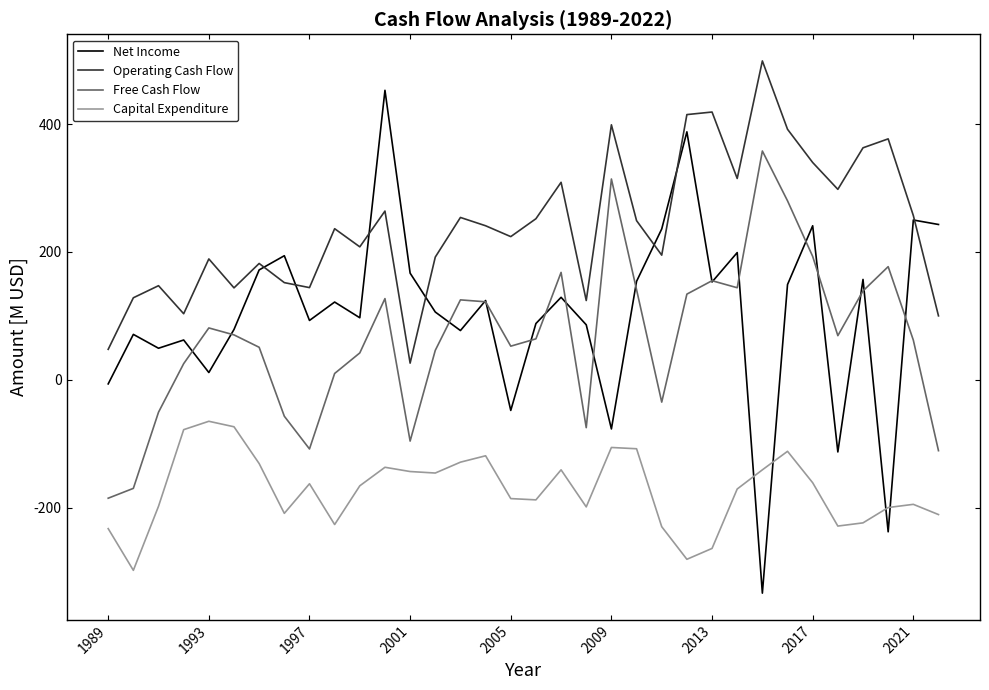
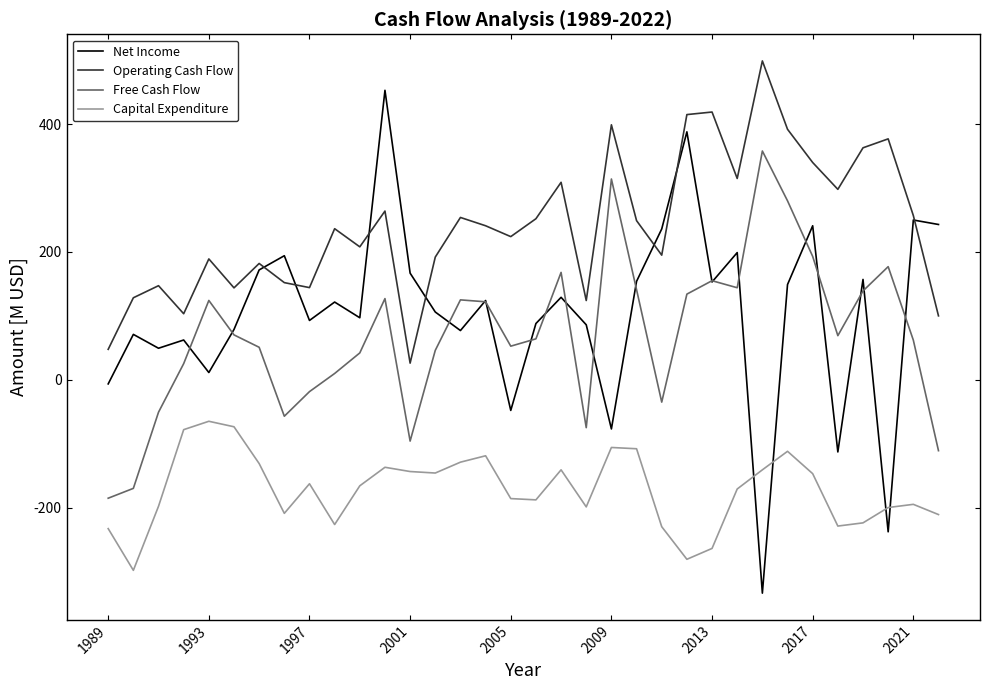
  {
    "Net Income": {
      "1989": -10,
      "1993": 10,
      "1997": 90,
      "2001": 170,
      "2005": -50,
      "2009": -80,
      "2017": 240,
      "2021": 250
    },
    "Operating Cash Flow": {
      "1989": 50,
      "1993": 190,
      "1997": 140,
      "2001": 30,
      "2005": 220,
      "2009": 400,
      "2013": 420,
      "2017": 340,
      "2021": 260
    },
    "Free Cash Flow": {
      "1989": -190,
-     "1993": 80,
-     "1997": -110,
+     "1993": 120,
+     "1997": -20,
      "2001": -100,
      "2005": 50,
      "2009": 310,
      "2017": 190,
      "2021": 60
    },
    "Capital Expenditure": {
      "1989": -230,
      "1993": -70,
      "1997": -160,
      "2001": -140,
      "2005": -190,
      "2009": -110,
      "2013": -260,
-     "2017": -160,
+     "2017": -150,
      "2021": -200
    }
  }
